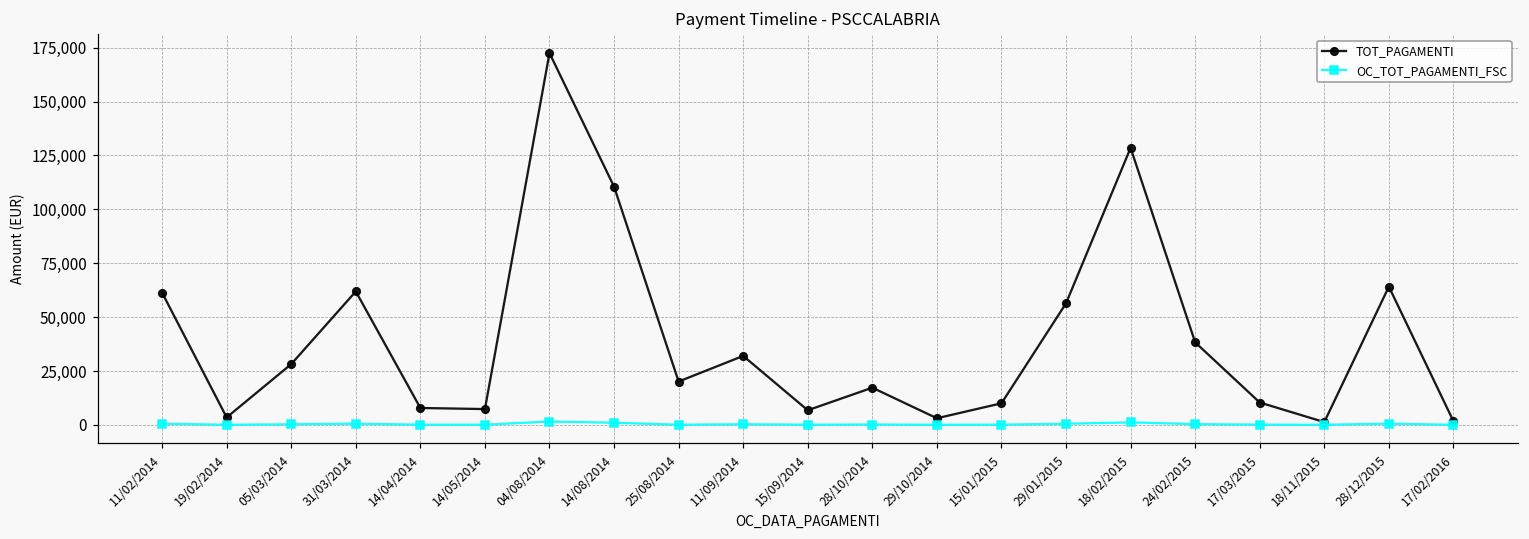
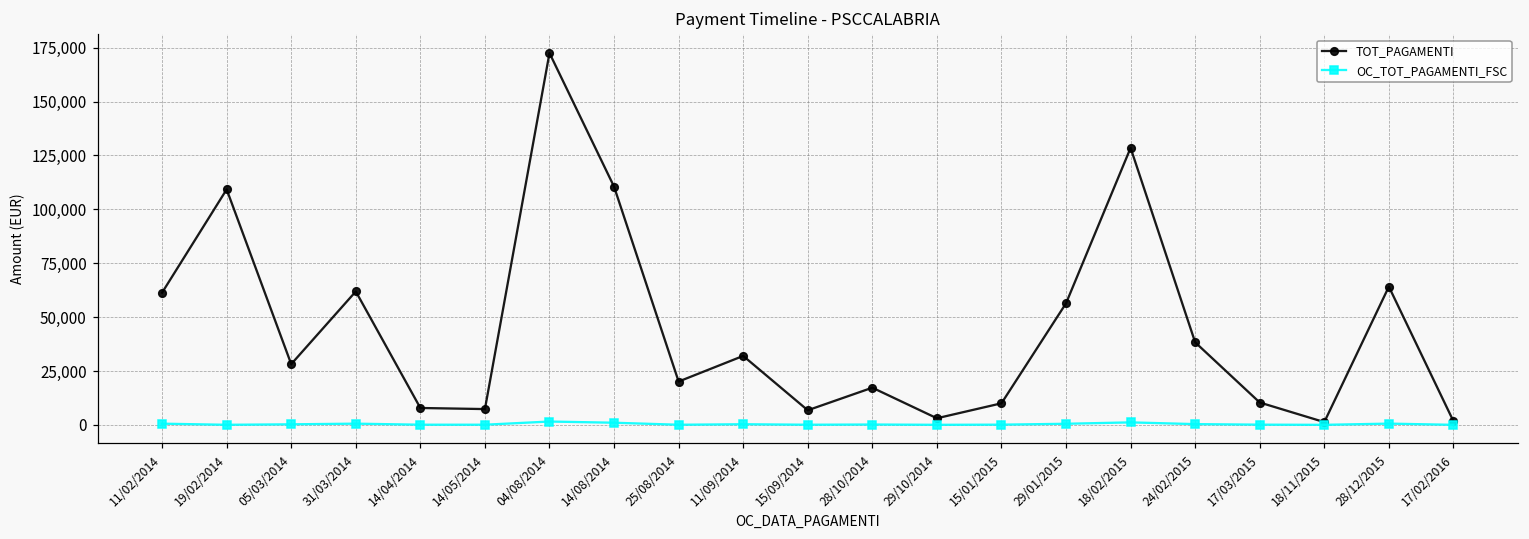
  {
    "TOT_PAGAMENTI": {
      "11/02/2014": "61,000",
-     "19/02/2014": "3,000",
+     "19/02/2014": "109,000",
      "05/03/2014": "28,000",
      "31/03/2014": "62,000",
      "14/04/2014": "8,000",
      "14/05/2014": "7,000",
      "04/08/2014": "173,000",
      "14/08/2014": "111,000",
      "25/08/2014": "20,000",
      "11/09/2014": "32,000",
      "15/09/2014": "7,000",
      "28/10/2014": "17,000",
      "29/10/2014": "3,000",
      "15/01/2015": "10,000",
      "29/01/2015": "56,000",
      "18/02/2015": "129,000",
      "24/02/2015": "38,000",
      "17/03/2015": "10,000",
      "28/12/2015": "64,000",
      "17/02/2016": "2,000"
    },
    "OC_TOT_PAGAMENTI_FSC": {
      "11/02/2014": "1,000",
      "19/02/2014": "0",
      "05/03/2014": "0",
      "31/03/2014": "1,000",
      "14/04/2014": "0",
      "14/05/2014": "0",
      "04/08/2014": "2,000",
      "14/08/2014": "1,000",
      "25/08/2014": "0",
      "11/09/2014": "0",
      "15/09/2014": "0",
      "28/10/2014": "0",
      "29/10/2014": "0",
      "15/01/2015": "0",
      "29/01/2015": "1,000",
      "18/02/2015": "1,000",
      "24/02/2015": "0",
      "17/03/2015": "0",
      "28/12/2015": "1,000",
      "17/02/2016": "0"
    }
  }
